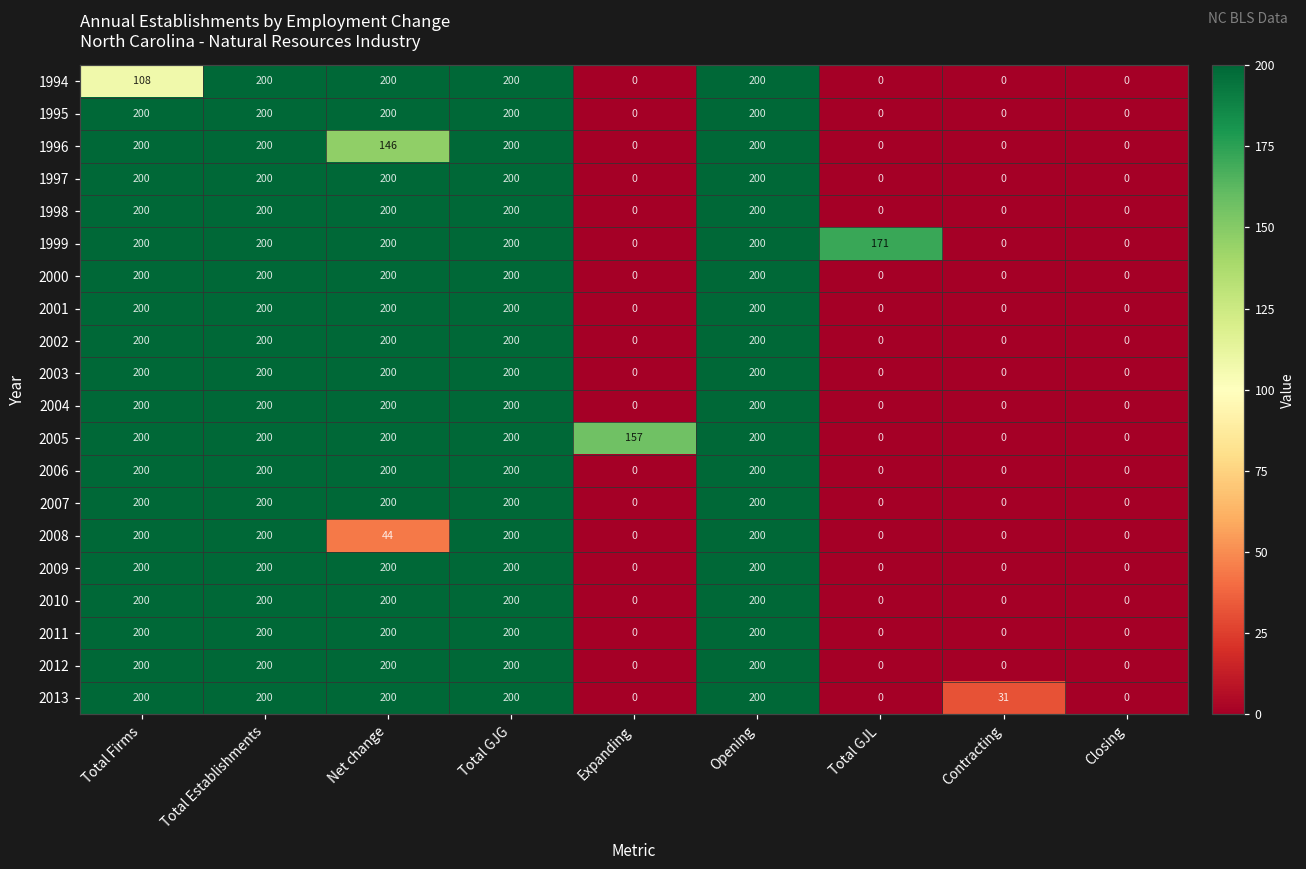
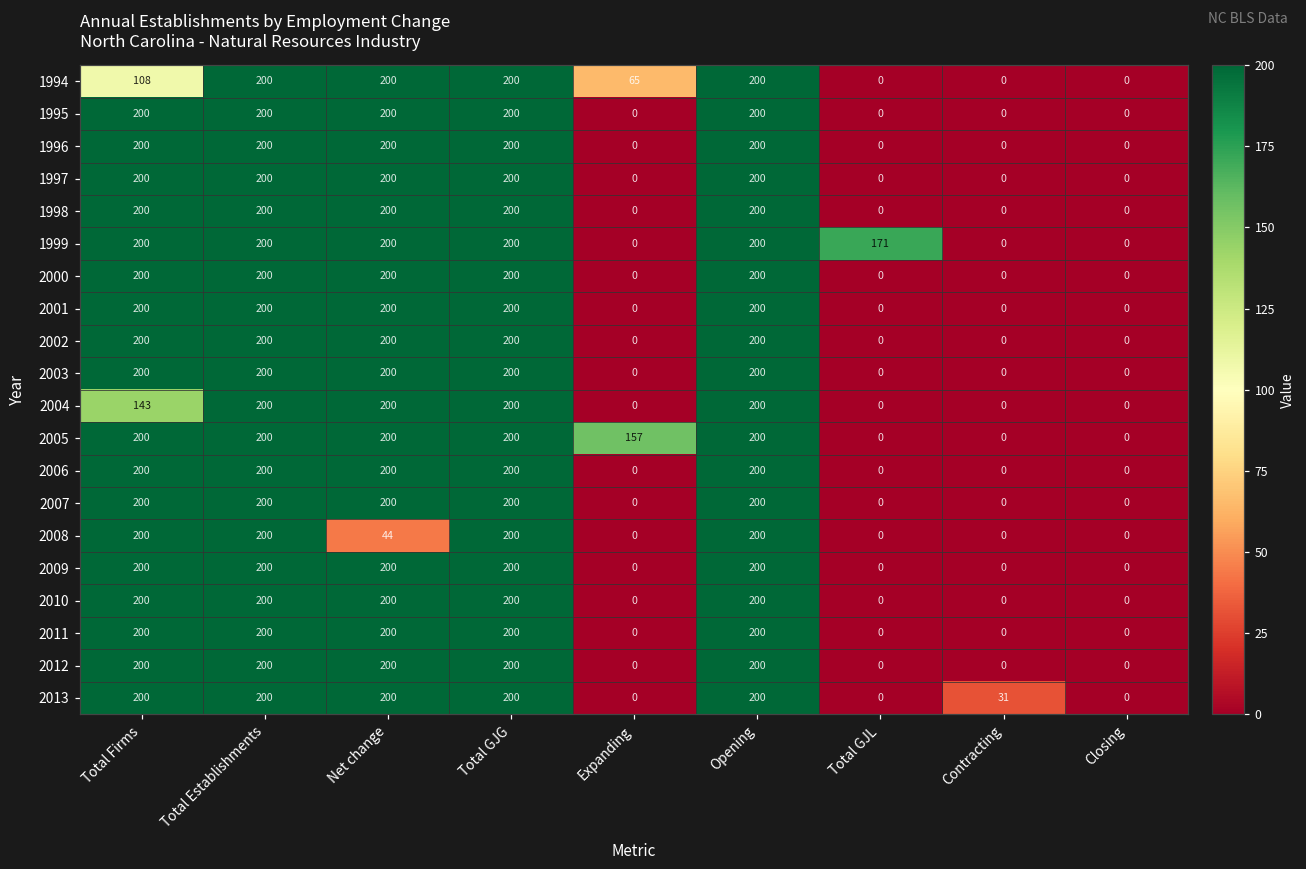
  {
    "1994": {
      "Total Firms": 108,
      "Total Establishments": 200,
      "Net change": 200,
      "Total GJG": 200,
-     "Expanding": 0,
+     "Expanding": 65,
      "Opening": 200,
      "Total GJL": 0,
      "Contracting": 0,
      "Closing": 0
    },
    "1995": {
      "Total Firms": 200,
      "Total Establishments": 200,
      "Net change": 200,
      "Total GJG": 200,
      "Expanding": 0,
      "Opening": 200,
      "Total GJL": 0,
      "Contracting": 0,
      "Closing": 0
    },
    "1996": {
      "Total Firms": 200,
      "Total Establishments": 200,
-     "Net change": 146,
+     "Net change": 200,
      "Total GJG": 200,
      "Expanding": 0,
      "Opening": 200,
      "Total GJL": 0,
      "Contracting": 0,
      "Closing": 0
    },
    "1997": {
      "Total Firms": 200,
      "Total Establishments": 200,
      "Net change": 200,
      "Total GJG": 200,
      "Expanding": 0,
      "Opening": 200,
      "Total GJL": 0,
      "Contracting": 0,
      "Closing": 0
    },
    "1998": {
      "Total Firms": 200,
      "Total Establishments": 200,
      "Net change": 200,
      "Total GJG": 200,
      "Expanding": 0,
      "Opening": 200,
      "Total GJL": 0,
      "Contracting": 0,
      "Closing": 0
    },
    "1999": {
      "Total Firms": 200,
      "Total Establishments": 200,
      "Net change": 200,
      "Total GJG": 200,
      "Expanding": 0,
      "Opening": 200,
      "Total GJL": 171,
      "Contracting": 0,
      "Closing": 0
    },
    "2000": {
      "Total Firms": 200,
      "Total Establishments": 200,
      "Net change": 200,
      "Total GJG": 200,
      "Expanding": 0,
      "Opening": 200,
      "Total GJL": 0,
      "Contracting": 0,
      "Closing": 0
    },
    "2001": {
      "Total Firms": 200,
      "Total Establishments": 200,
      "Net change": 200,
      "Total GJG": 200,
      "Expanding": 0,
      "Opening": 200,
      "Total GJL": 0,
      "Contracting": 0,
      "Closing": 0
    },
    "2002": {
      "Total Firms": 200,
      "Total Establishments": 200,
      "Net change": 200,
      "Total GJG": 200,
      "Expanding": 0,
      "Opening": 200,
      "Total GJL": 0,
      "Contracting": 0,
      "Closing": 0
    },
    "2003": {
      "Total Firms": 200,
      "Total Establishments": 200,
      "Net change": 200,
      "Total GJG": 200,
      "Expanding": 0,
      "Opening": 200,
      "Total GJL": 0,
      "Contracting": 0,
      "Closing": 0
    },
    "2004": {
-     "Total Firms": 200,
+     "Total Firms": 143,
      "Total Establishments": 200,
      "Net change": 200,
      "Total GJG": 200,
      "Expanding": 0,
      "Opening": 200,
      "Total GJL": 0,
      "Contracting": 0,
      "Closing": 0
    },
    "2005": {
      "Total Firms": 200,
      "Total Establishments": 200,
      "Net change": 200,
      "Total GJG": 200,
      "Expanding": 157,
      "Opening": 200,
      "Total GJL": 0,
      "Contracting": 0,
      "Closing": 0
    },
    "2006": {
      "Total Firms": 200,
      "Total Establishments": 200,
      "Net change": 200,
      "Total GJG": 200,
      "Expanding": 0,
      "Opening": 200,
      "Total GJL": 0,
      "Contracting": 0,
      "Closing": 0
    },
    "2007": {
      "Total Firms": 200,
      "Total Establishments": 200,
      "Net change": 200,
      "Total GJG": 200,
      "Expanding": 0,
      "Opening": 200,
      "Total GJL": 0,
      "Contracting": 0,
      "Closing": 0
    },
    "2008": {
      "Total Firms": 200,
      "Total Establishments": 200,
      "Net change": 44,
      "Total GJG": 200,
      "Expanding": 0,
      "Opening": 200,
      "Total GJL": 0,
      "Contracting": 0,
      "Closing": 0
    },
    "2009": {
      "Total Firms": 200,
      "Total Establishments": 200,
      "Net change": 200,
      "Total GJG": 200,
      "Expanding": 0,
      "Opening": 200,
      "Total GJL": 0,
      "Contracting": 0,
      "Closing": 0
    },
    "2010": {
      "Total Firms": 200,
      "Total Establishments": 200,
      "Net change": 200,
      "Total GJG": 200,
      "Expanding": 0,
      "Opening": 200,
      "Total GJL": 0,
      "Contracting": 0,
      "Closing": 0
    },
    "2011": {
      "Total Firms": 200,
      "Total Establishments": 200,
      "Net change": 200,
      "Total GJG": 200,
      "Expanding": 0,
      "Opening": 200,
      "Total GJL": 0,
      "Contracting": 0,
      "Closing": 0
    },
    "2012": {
      "Total Firms": 200,
      "Total Establishments": 200,
      "Net change": 200,
      "Total GJG": 200,
      "Expanding": 0,
      "Opening": 200,
      "Total GJL": 0,
      "Contracting": 0,
      "Closing": 0
    },
    "2013": {
      "Total Firms": 200,
      "Total Establishments": 200,
      "Net change": 200,
      "Total GJG": 200,
      "Expanding": 0,
      "Opening": 200,
      "Total GJL": 0,
      "Contracting": 31,
      "Closing": 0
    }
  }
